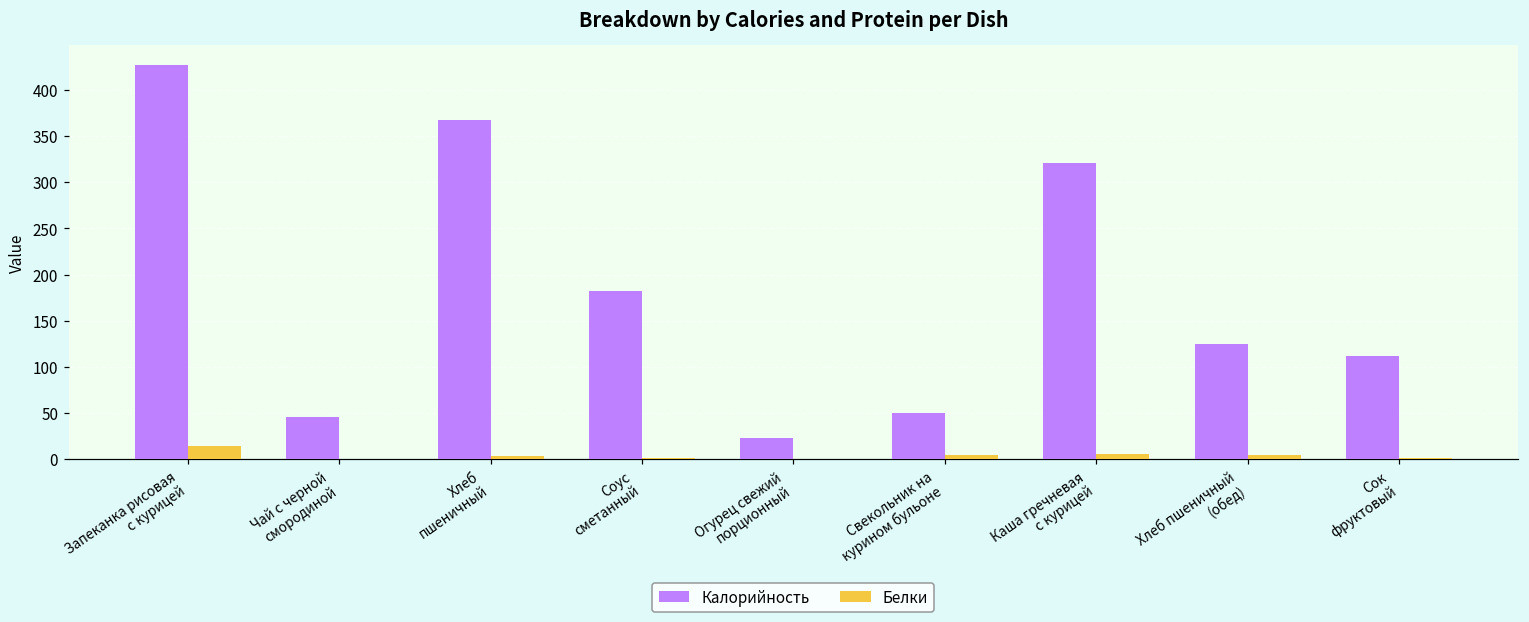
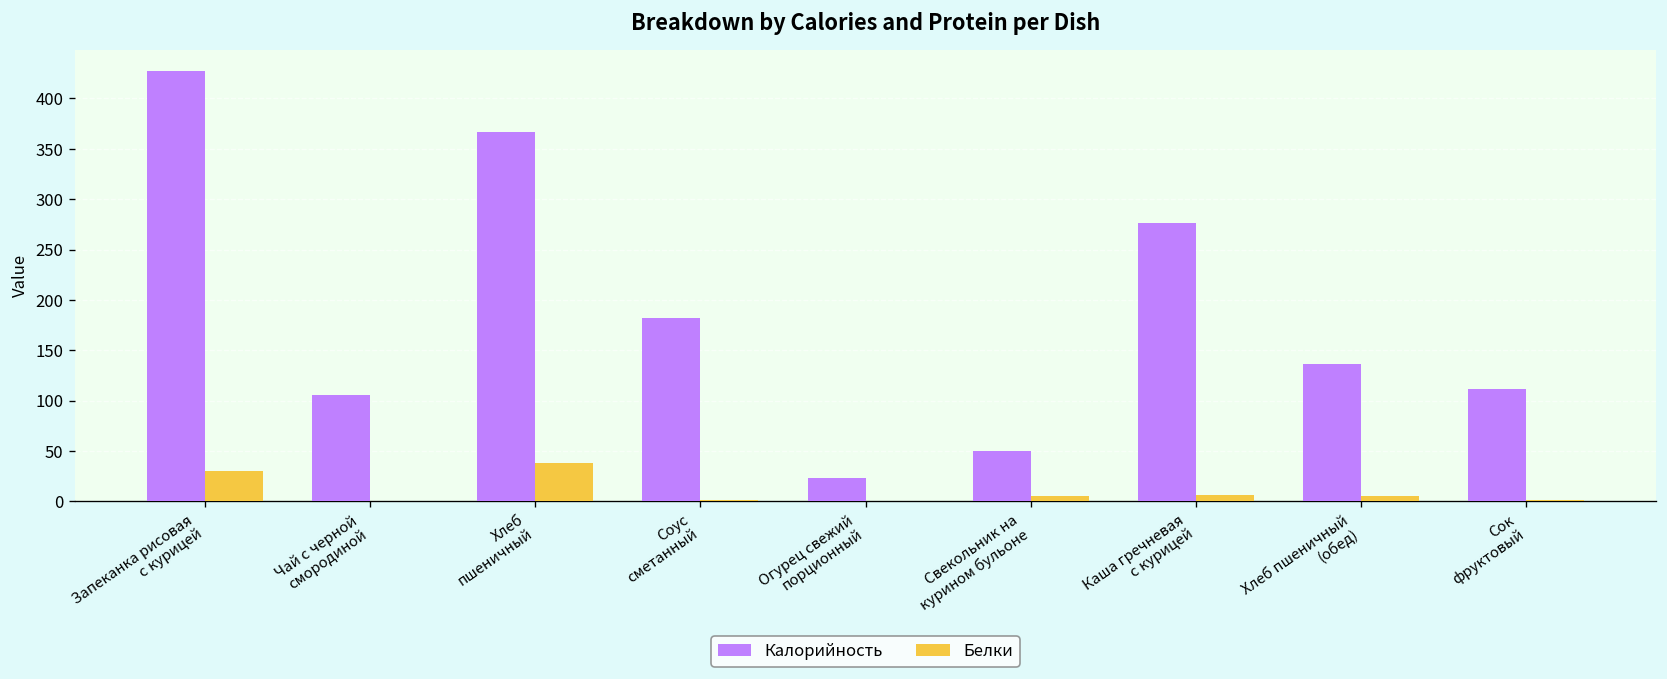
  {
    "Калорийность": {
      "Запеканка рисовая с курицей": 430,
-     "Чай с черной смородиной": 50,
+     "Чай с черной смородиной": 110,
      "Хлеб пшеничный": 370,
      "Соус сметанный": 180,
      "Огурец свежий порционный": 20,
      "Свекольник на курином бульоне": 50,
-     "Каша гречневая с курицей": 320,
-     "Хлеб пшеничный (обед)": 130,
+     "Каша гречневая с курицей": 280,
+     "Хлеб пшеничный (обед)": 140,
      "Сок фруктовый": 110
    },
    "Белки": {
-     "Запеканка рисовая с курицей": 10,
+     "Запеканка рисовая с курицей": 30,
      "Чай с черной смородиной": 0,
-     "Хлеб пшеничный": 0,
+     "Хлеб пшеничный": 40,
      "Огурец свежий порционный": 0,
      "Свекольник на курином бульоне": 10,
      "Каша гречневая с курицей": 10,
      "Хлеб пшеничный (обед)": 10
    }
  }
